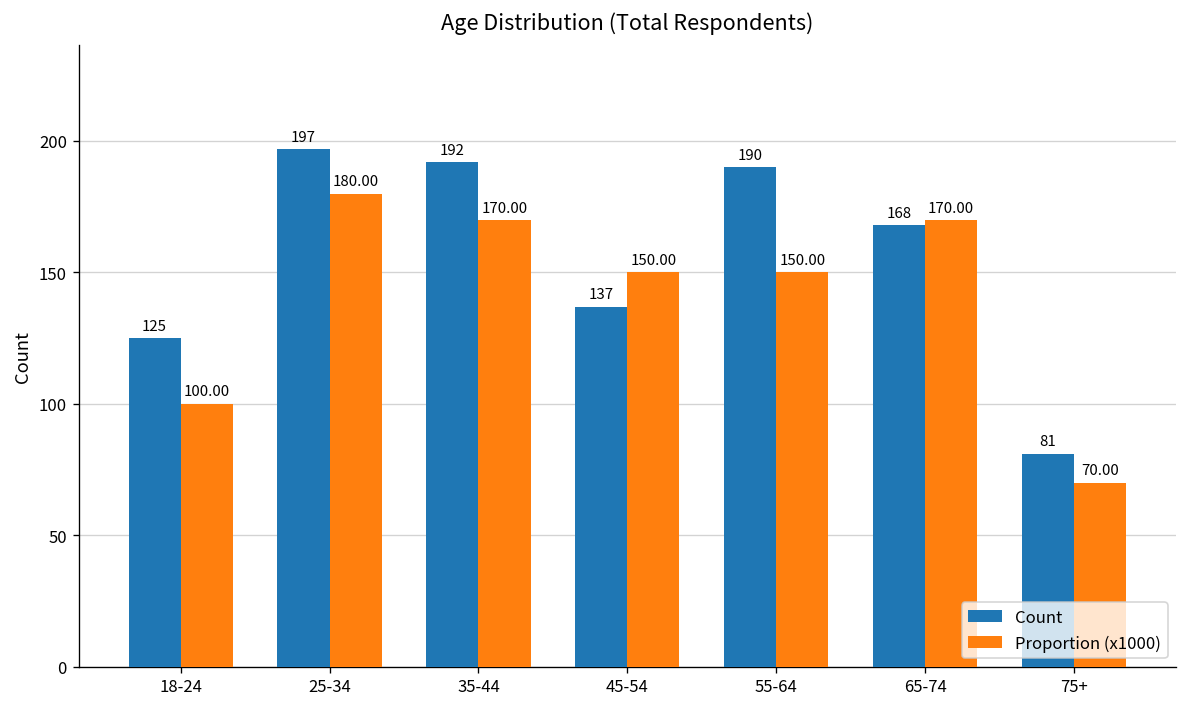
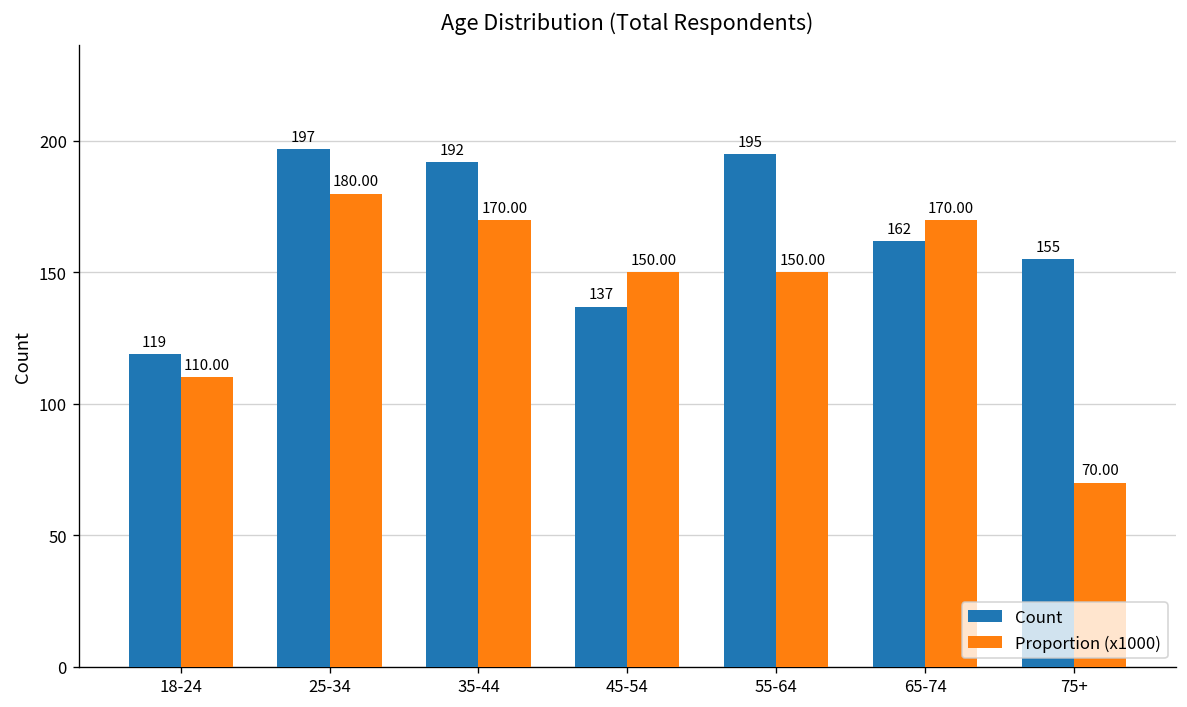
  {
    "Count": {
-     "18-24": 125,
+     "18-24": 119,
      "25-34": 197,
      "35-44": 192,
      "45-54": 137,
-     "55-64": 190,
-     "65-74": 168,
-     "75+": 81
+     "55-64": 195,
+     "65-74": 162,
+     "75+": 155
    },
    "Proportion (x1000)": {
-     "18-24": 100.00,
+     "18-24": 110.00,
      "25-34": 180.00,
      "35-44": 170.00,
      "45-54": 150.00,
      "55-64": 150.00,
      "65-74": 170.00,
      "75+": 70.00
    }
  }
